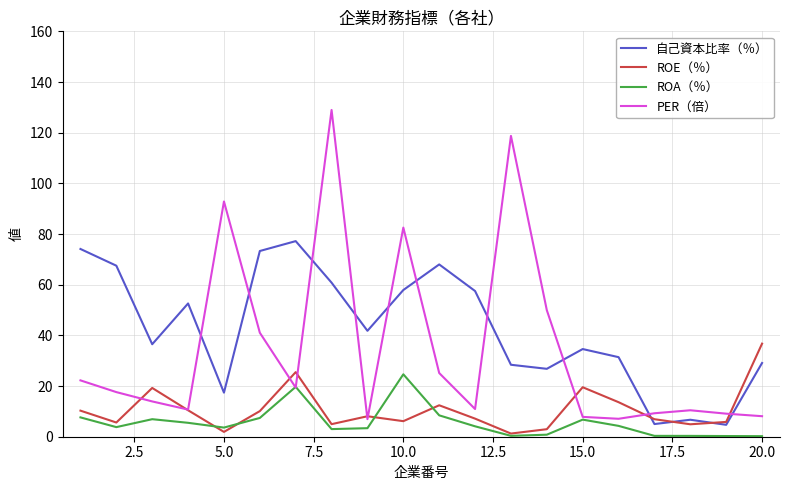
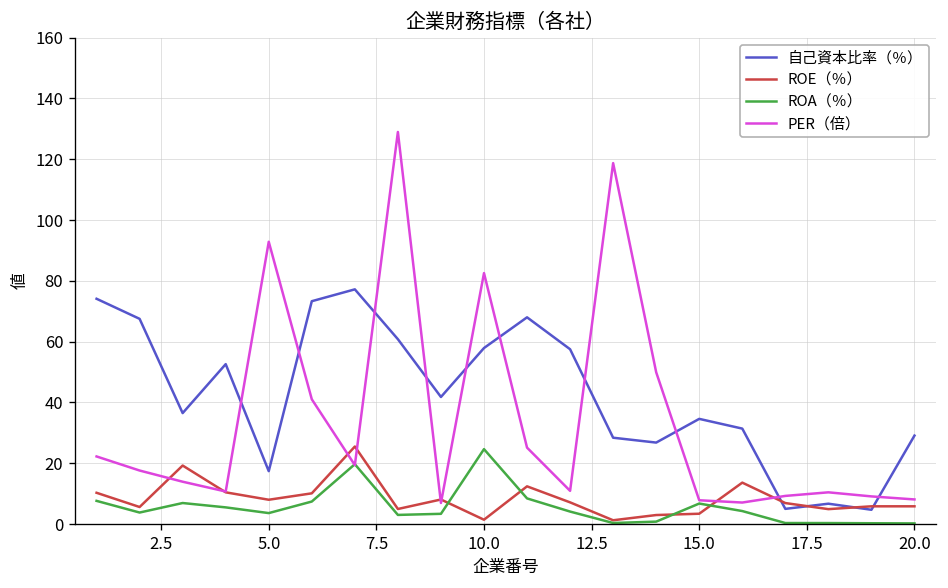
  {
    "自己資本比率（％）": {
      "5.0": 17,
      "10.0": 58,
      "15.0": 35,
      "20.0": 29
    },
    "ROE（％）": {
-     "5.0": 2,
-     "10.0": 6,
-     "15.0": 20,
-     "20.0": 37
+     "5.0": 8,
+     "10.0": 1,
+     "15.0": 3,
+     "20.0": 6
    },
    "ROA（％）": {
      "5.0": 4,
      "10.0": 25,
      "15.0": 7,
      "20.0": 0
    },
    "PER（倍）": {
      "5.0": 93,
      "10.0": 83,
      "15.0": 8,
      "20.0": 8
    }
  }
